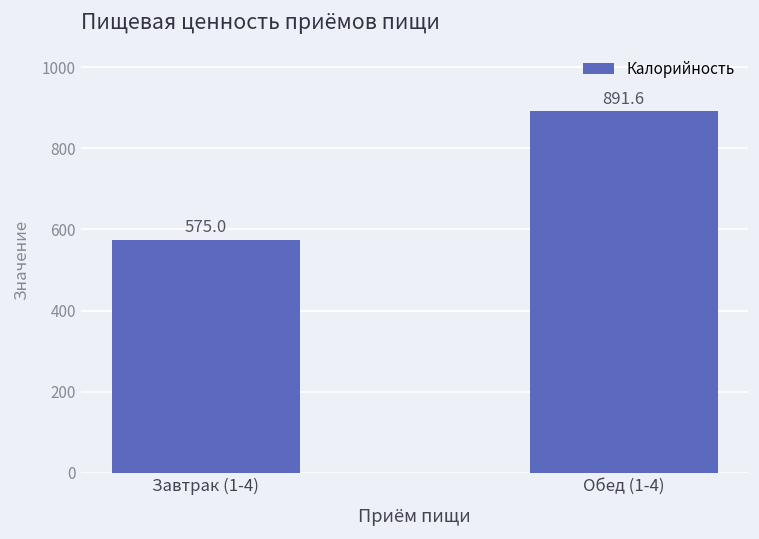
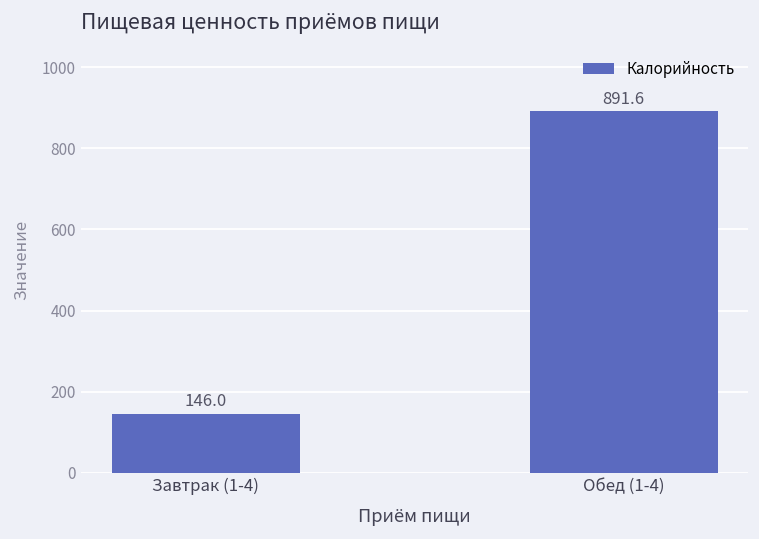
  {
-   "Завтрак (1-4)": 575.0,
+   "Завтрак (1-4)": 146.0,
    "Обед (1-4)": 891.6
  }
